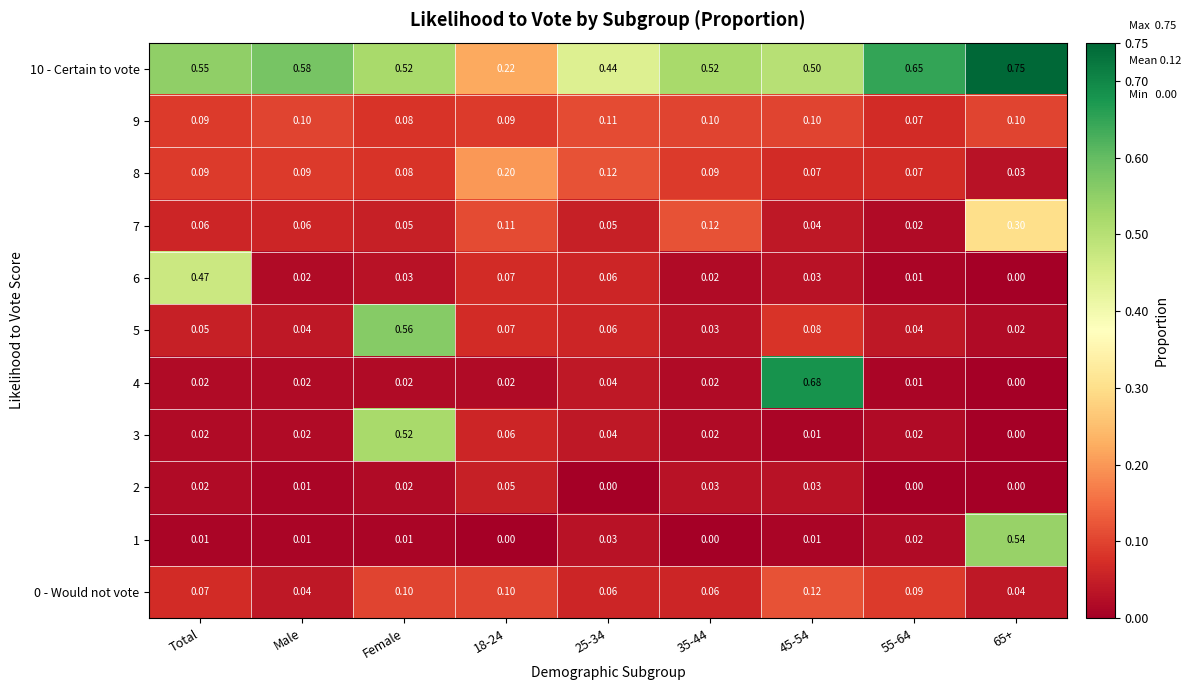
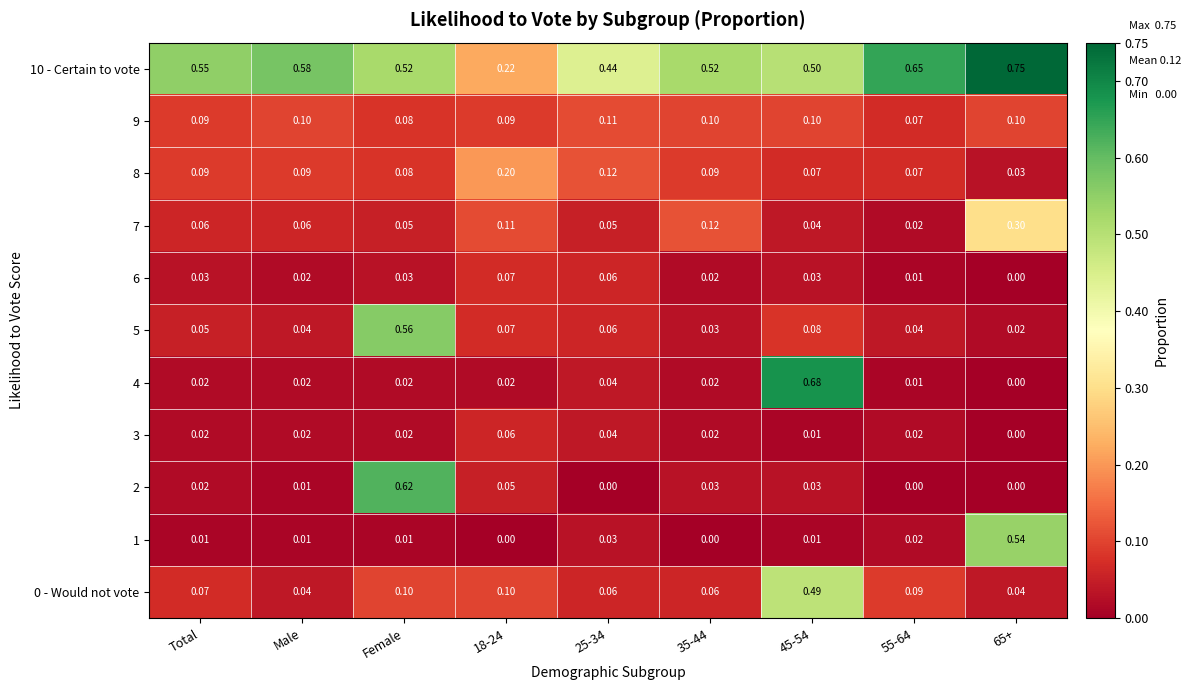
  {
    "10 - Certain to vote": {
      "Total": 0.55,
      "Male": 0.58,
      "Female": 0.52,
      "18-24": 0.22,
      "25-34": 0.44,
      "35-44": 0.52,
      "45-54": 0.50,
      "55-64": 0.65,
      "65+": 0.75
    },
    "9": {
      "Total": 0.09,
      "Male": 0.10,
      "Female": 0.08,
      "18-24": 0.09,
      "25-34": 0.11,
      "35-44": 0.10,
      "45-54": 0.10,
      "55-64": 0.07,
      "65+": 0.10
    },
    "8": {
      "Total": 0.09,
      "Male": 0.09,
      "Female": 0.08,
      "18-24": 0.20,
      "25-34": 0.12,
      "35-44": 0.09,
      "45-54": 0.07,
      "55-64": 0.07,
      "65+": 0.03
    },
    "7": {
      "Total": 0.06,
      "Male": 0.06,
      "Female": 0.05,
      "18-24": 0.11,
      "25-34": 0.05,
      "35-44": 0.12,
      "45-54": 0.04,
      "55-64": 0.02,
      "65+": 0.30
    },
    "6": {
-     "Total": 0.47,
+     "Total": 0.03,
      "Male": 0.02,
      "Female": 0.03,
      "18-24": 0.07,
      "25-34": 0.06,
      "35-44": 0.02,
      "45-54": 0.03,
      "55-64": 0.01,
      "65+": 0.00
    },
    "5": {
      "Total": 0.05,
      "Male": 0.04,
      "Female": 0.56,
      "18-24": 0.07,
      "25-34": 0.06,
      "35-44": 0.03,
      "45-54": 0.08,
      "55-64": 0.04,
      "65+": 0.02
    },
    "4": {
      "Total": 0.02,
      "Male": 0.02,
      "Female": 0.02,
      "18-24": 0.02,
      "25-34": 0.04,
      "35-44": 0.02,
      "45-54": 0.68,
      "55-64": 0.01,
      "65+": 0.00
    },
    "3": {
      "Total": 0.02,
      "Male": 0.02,
-     "Female": 0.52,
+     "Female": 0.02,
      "18-24": 0.06,
      "25-34": 0.04,
      "35-44": 0.02,
      "45-54": 0.01,
      "55-64": 0.02,
      "65+": 0.00
    },
    "2": {
      "Total": 0.02,
      "Male": 0.01,
-     "Female": 0.02,
+     "Female": 0.62,
      "18-24": 0.05,
      "25-34": 0.00,
      "35-44": 0.03,
      "45-54": 0.03,
      "55-64": 0.00,
      "65+": 0.00
    },
    "1": {
      "Total": 0.01,
      "Male": 0.01,
      "Female": 0.01,
      "18-24": 0.00,
      "25-34": 0.03,
      "35-44": 0.00,
      "45-54": 0.01,
      "55-64": 0.02,
      "65+": 0.54
    },
    "0 - Would not vote": {
      "Total": 0.07,
      "Male": 0.04,
      "Female": 0.10,
      "18-24": 0.10,
      "25-34": 0.06,
      "35-44": 0.06,
-     "45-54": 0.12,
+     "45-54": 0.49,
      "55-64": 0.09,
      "65+": 0.04
    }
  }
